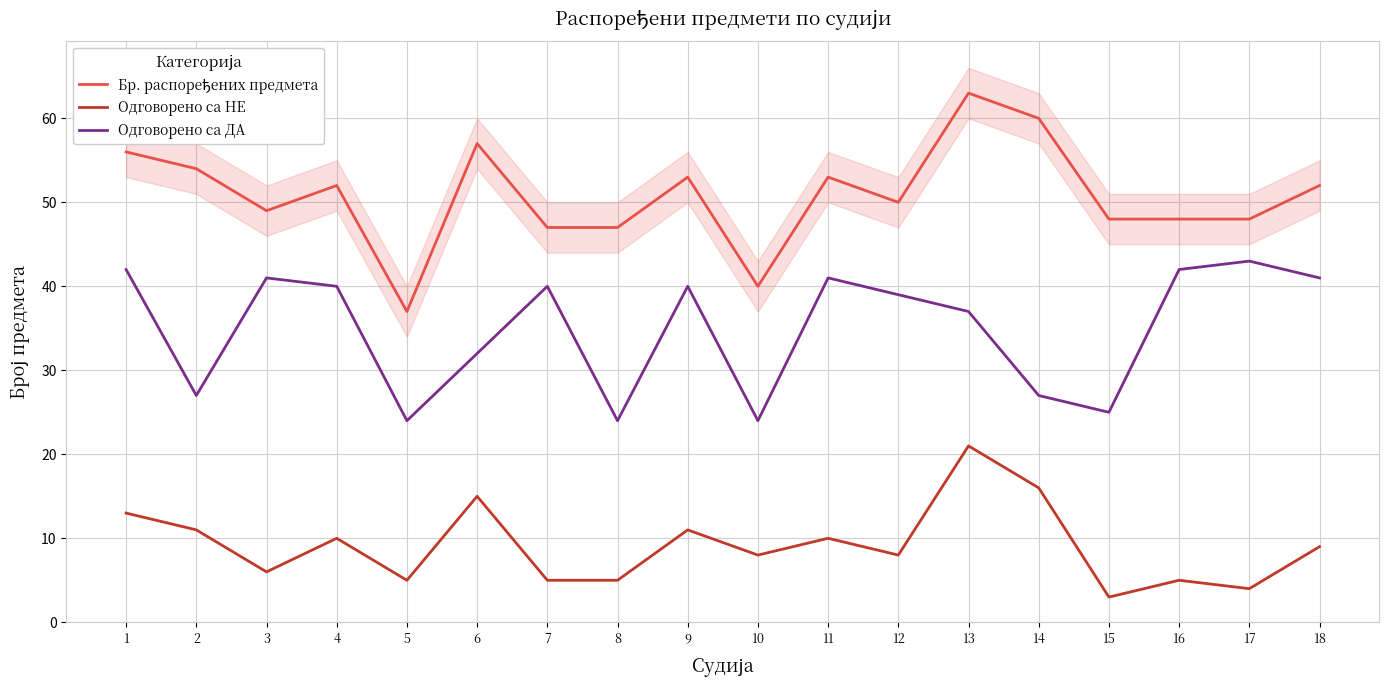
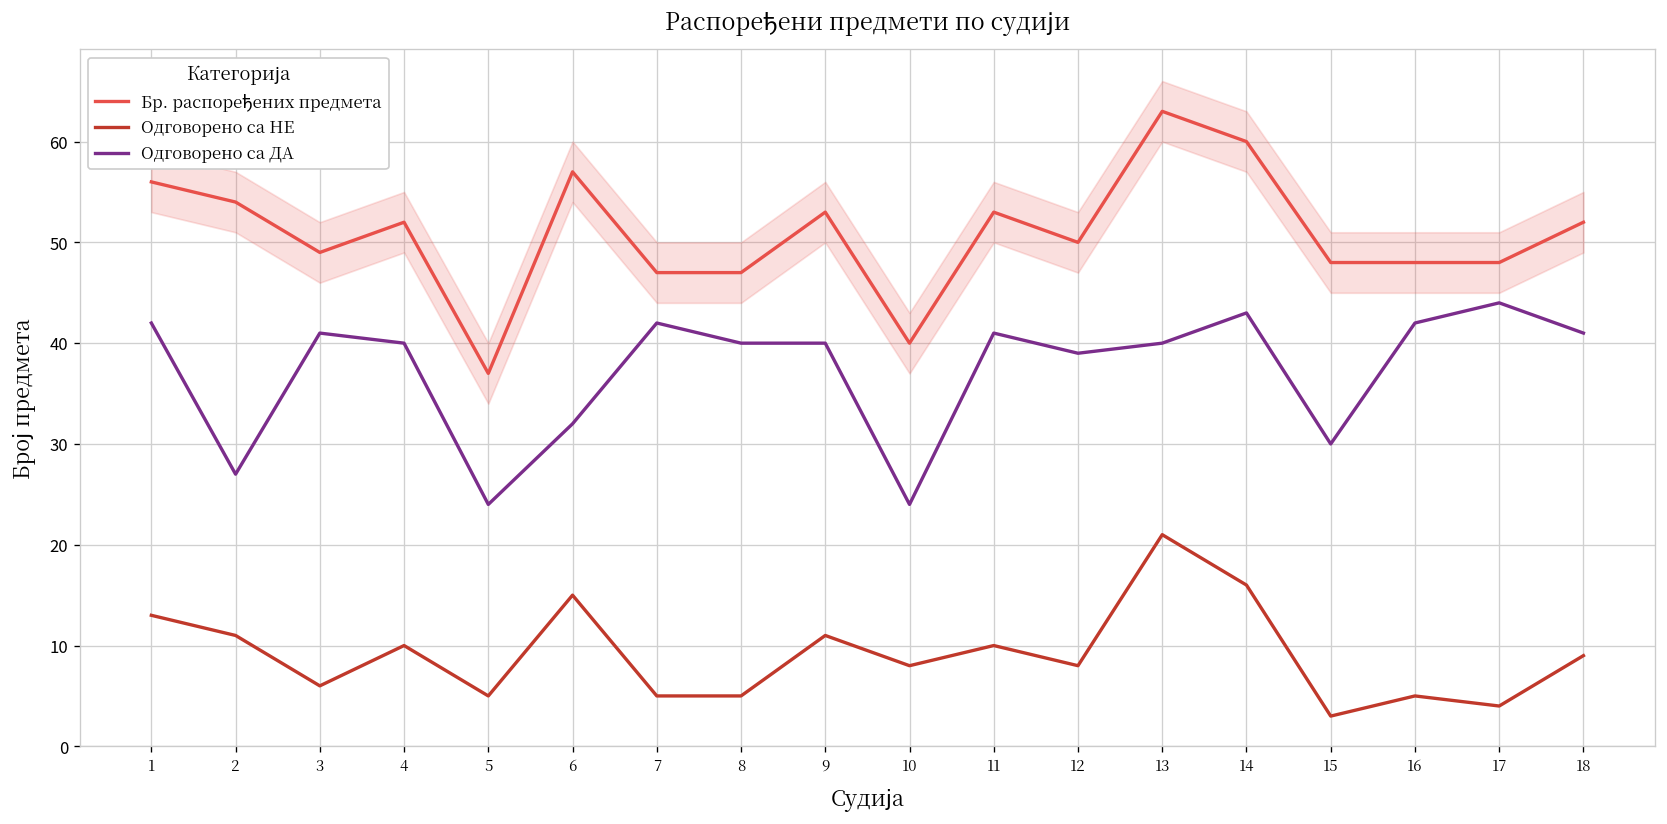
  {
    "Одговорено са ДА": {
      "1": 42,
      "2": 27,
      "3": 41,
      "4": 40,
      "5": 24,
      "6": 32,
-     "7": 40,
-     "8": 24,
+     "7": 42,
+     "8": 40,
      "9": 40,
      "10": 24,
      "11": 41,
      "12": 39,
-     "13": 37,
-     "14": 27,
-     "15": 25,
+     "13": 40,
+     "14": 43,
+     "15": 30,
      "16": 42,
-     "17": 43,
+     "17": 44,
      "18": 41
    }
  }
